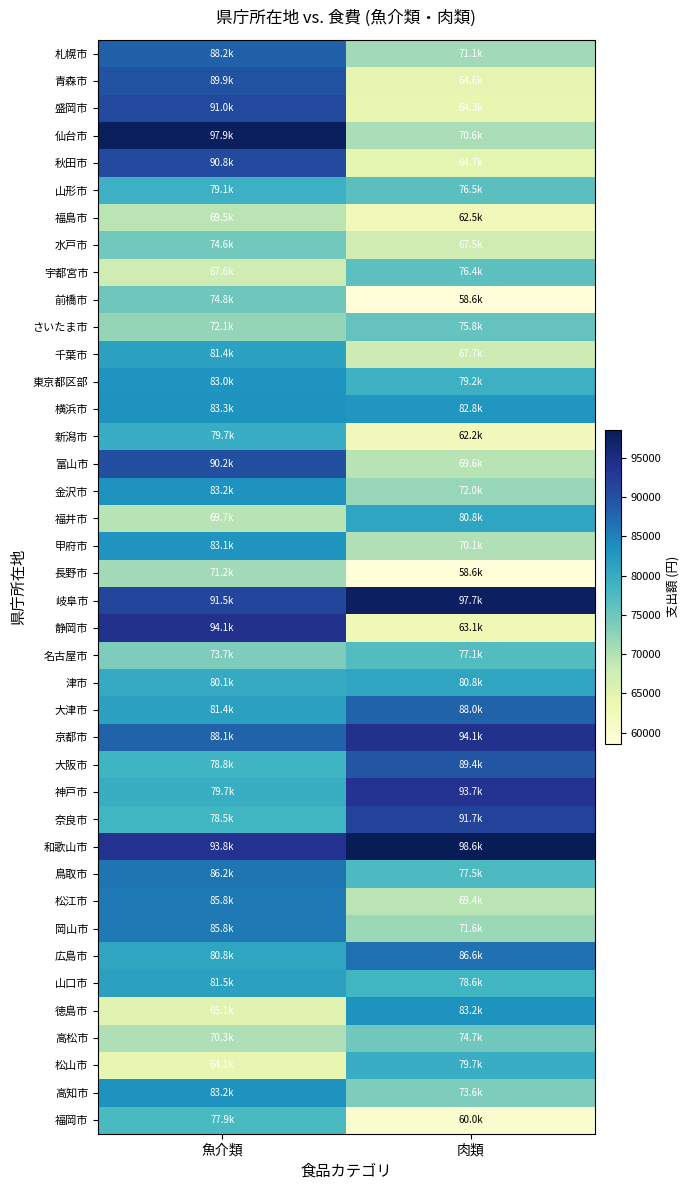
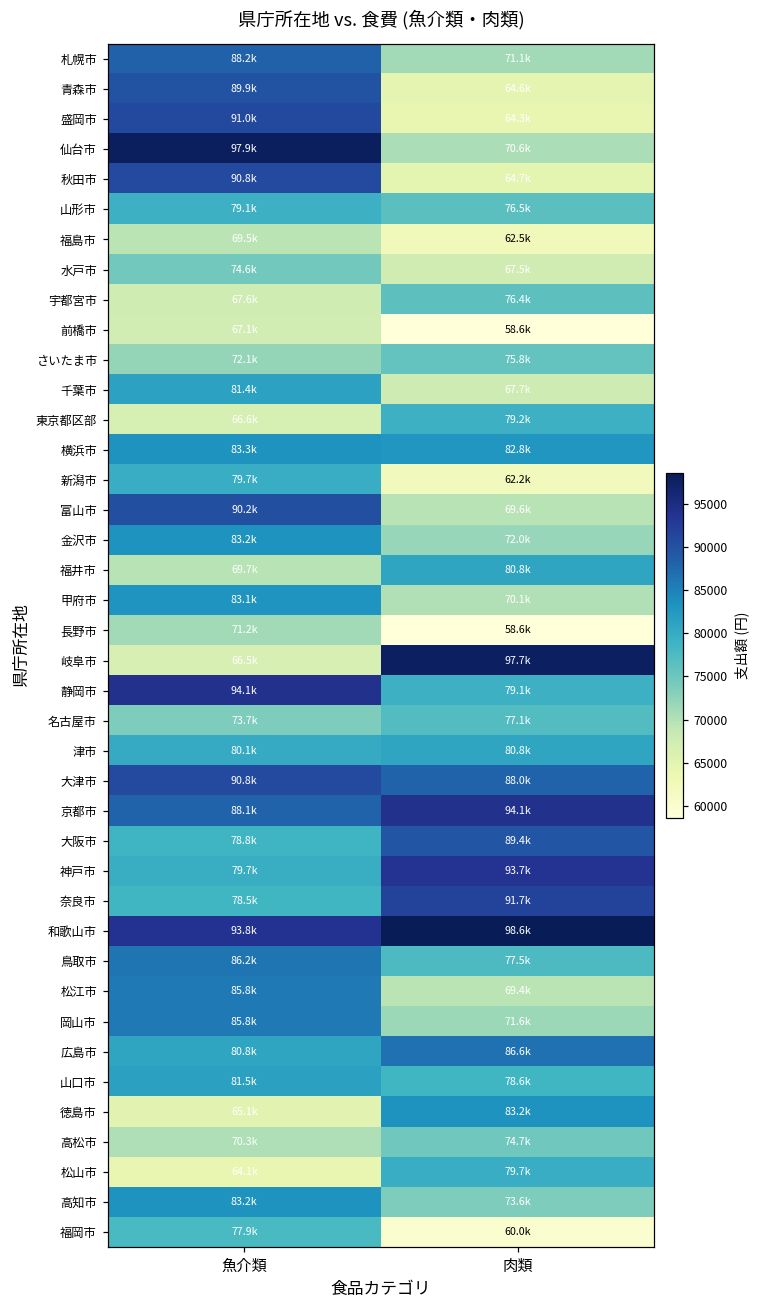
  {
    "札幌市": {
      "魚介類": "88.2k",
      "肉類": "71.1k"
    },
    "青森市": {
      "魚介類": "89.9k",
      "肉類": "64.6k"
    },
    "盛岡市": {
      "魚介類": "91.0k",
      "肉類": "64.3k"
    },
    "仙台市": {
      "魚介類": "97.9k",
      "肉類": "70.6k"
    },
    "秋田市": {
      "魚介類": "90.8k",
      "肉類": "64.7k"
    },
    "山形市": {
      "魚介類": "79.1k",
      "肉類": "76.5k"
    },
    "福島市": {
      "魚介類": "69.5k",
      "肉類": "62.5k"
    },
    "水戸市": {
      "魚介類": "74.6k",
      "肉類": "67.5k"
    },
    "宇都宮市": {
      "魚介類": "67.6k",
      "肉類": "76.4k"
    },
    "前橋市": {
-     "魚介類": "74.8k",
+     "魚介類": "67.1k",
      "肉類": "58.6k"
    },
    "さいたま市": {
      "魚介類": "72.1k",
      "肉類": "75.8k"
    },
    "千葉市": {
      "魚介類": "81.4k",
      "肉類": "67.7k"
    },
    "東京都区部": {
-     "魚介類": "83.0k",
+     "魚介類": "66.6k",
      "肉類": "79.2k"
    },
    "横浜市": {
      "魚介類": "83.3k",
      "肉類": "82.8k"
    },
    "新潟市": {
      "魚介類": "79.7k",
      "肉類": "62.2k"
    },
    "富山市": {
      "魚介類": "90.2k",
      "肉類": "69.6k"
    },
    "金沢市": {
      "魚介類": "83.2k",
      "肉類": "72.0k"
    },
    "福井市": {
      "魚介類": "69.7k",
      "肉類": "80.8k"
    },
    "甲府市": {
      "魚介類": "83.1k",
      "肉類": "70.1k"
    },
    "長野市": {
      "魚介類": "71.2k",
      "肉類": "58.6k"
    },
    "岐阜市": {
-     "魚介類": "91.5k",
+     "魚介類": "66.5k",
      "肉類": "97.7k"
    },
    "静岡市": {
      "魚介類": "94.1k",
-     "肉類": "63.1k"
+     "肉類": "79.1k"
    },
    "名古屋市": {
      "魚介類": "73.7k",
      "肉類": "77.1k"
    },
    "津市": {
      "魚介類": "80.1k",
      "肉類": "80.8k"
    },
    "大津市": {
-     "魚介類": "81.4k",
+     "魚介類": "90.8k",
      "肉類": "88.0k"
    },
    "京都市": {
      "魚介類": "88.1k",
      "肉類": "94.1k"
    },
    "大阪市": {
      "魚介類": "78.8k",
      "肉類": "89.4k"
    },
    "神戸市": {
      "魚介類": "79.7k",
      "肉類": "93.7k"
    },
    "奈良市": {
      "魚介類": "78.5k",
      "肉類": "91.7k"
    },
    "和歌山市": {
      "魚介類": "93.8k",
      "肉類": "98.6k"
    },
    "鳥取市": {
      "魚介類": "86.2k",
      "肉類": "77.5k"
    },
    "松江市": {
      "魚介類": "85.8k",
      "肉類": "69.4k"
    },
    "岡山市": {
      "魚介類": "85.8k",
      "肉類": "71.6k"
    },
    "広島市": {
      "魚介類": "80.8k",
      "肉類": "86.6k"
    },
    "山口市": {
      "魚介類": "81.5k",
      "肉類": "78.6k"
    },
    "徳島市": {
      "魚介類": "65.1k",
      "肉類": "83.2k"
    },
    "高松市": {
      "魚介類": "70.3k",
      "肉類": "74.7k"
    },
    "松山市": {
      "魚介類": "64.1k",
      "肉類": "79.7k"
    },
    "高知市": {
      "魚介類": "83.2k",
      "肉類": "73.6k"
    },
    "福岡市": {
      "魚介類": "77.9k",
      "肉類": "60.0k"
    }
  }
